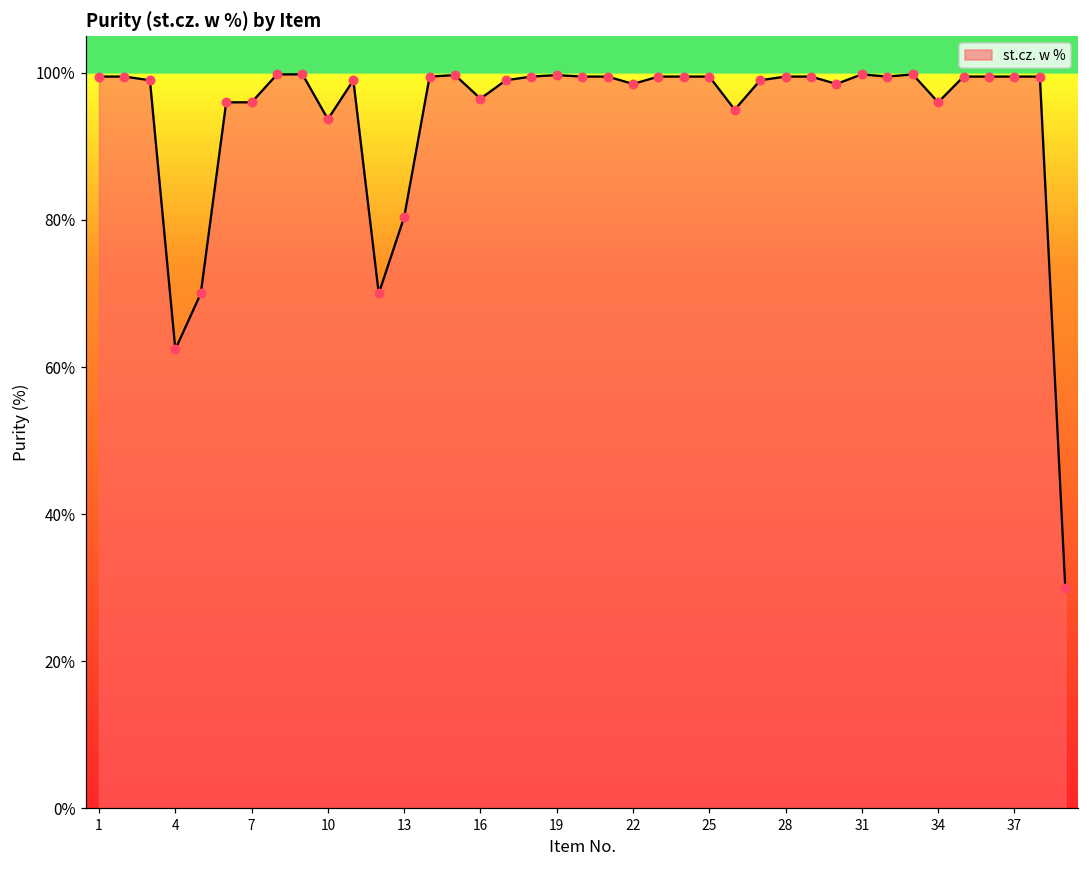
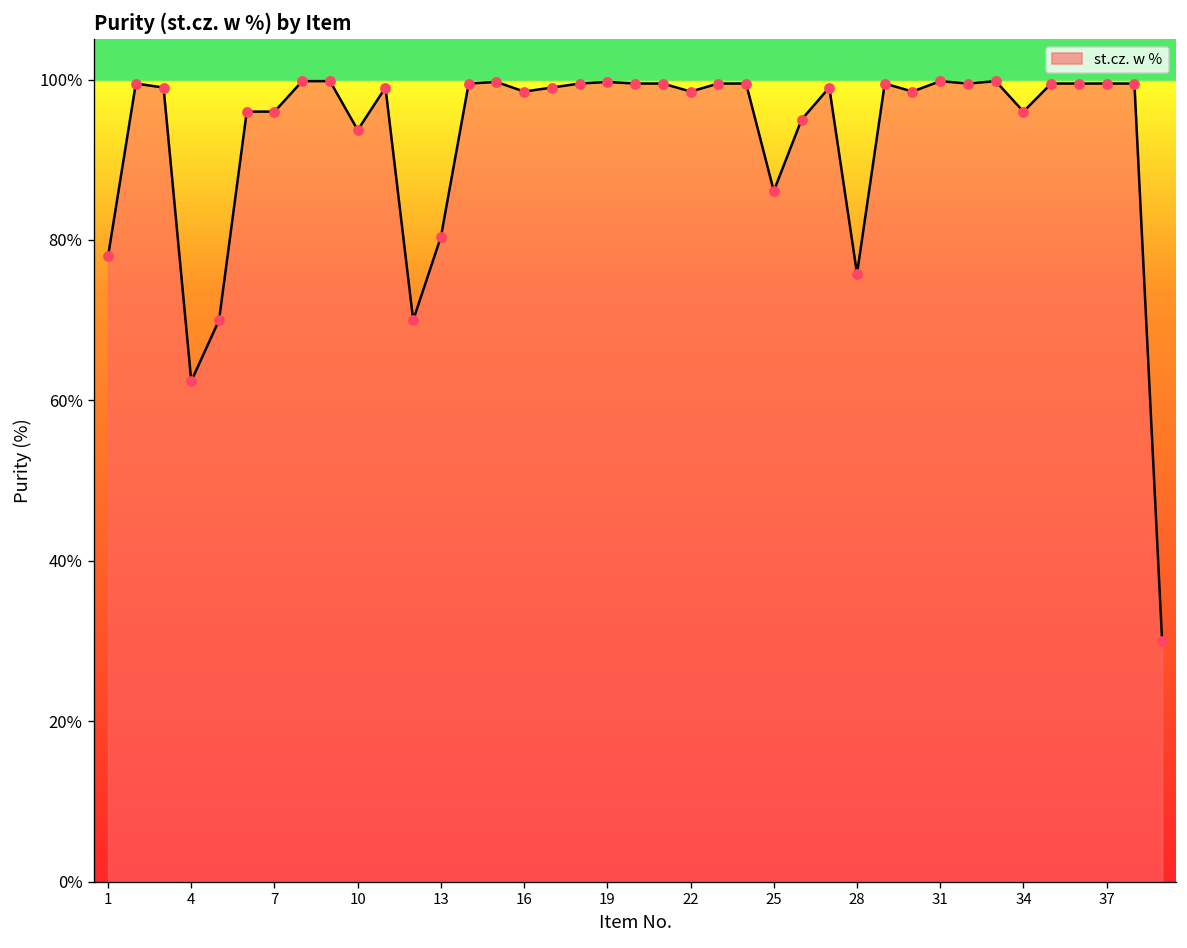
  {
-   "1": "100%",
+   "1": "78%",
    "4": "62%",
    "7": "96%",
    "10": "94%",
    "13": "80%",
-   "16": "97%",
+   "16": "99%",
    "19": "100%",
    "22": "99%",
-   "25": "100%",
-   "28": "100%",
+   "25": "86%",
+   "28": "76%",
    "31": "100%",
    "34": "96%",
    "37": "100%"
  }
